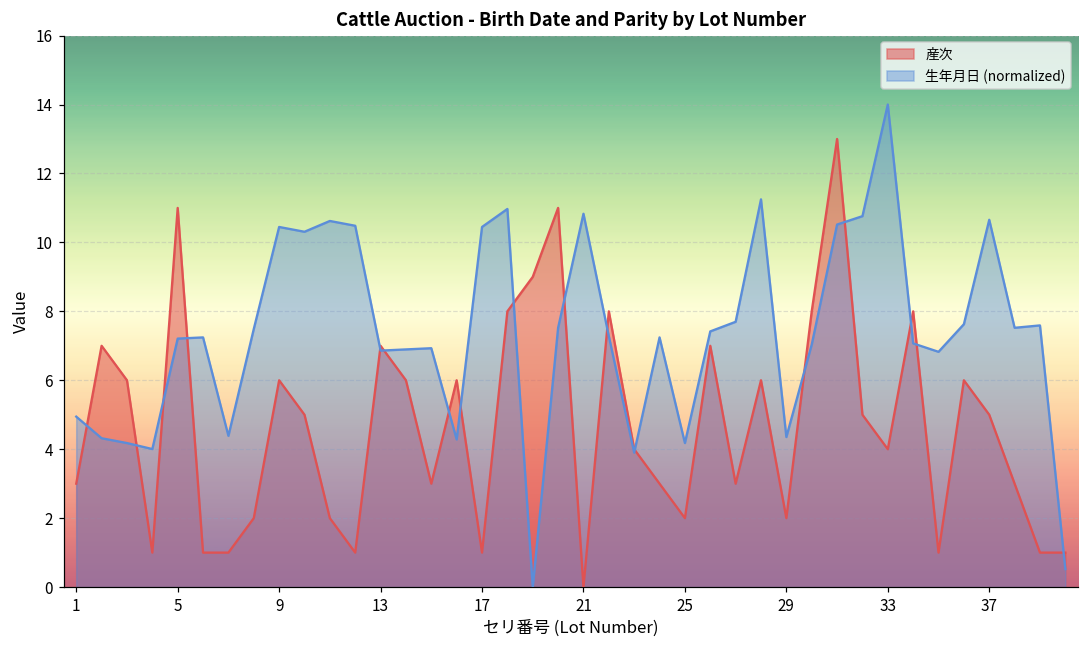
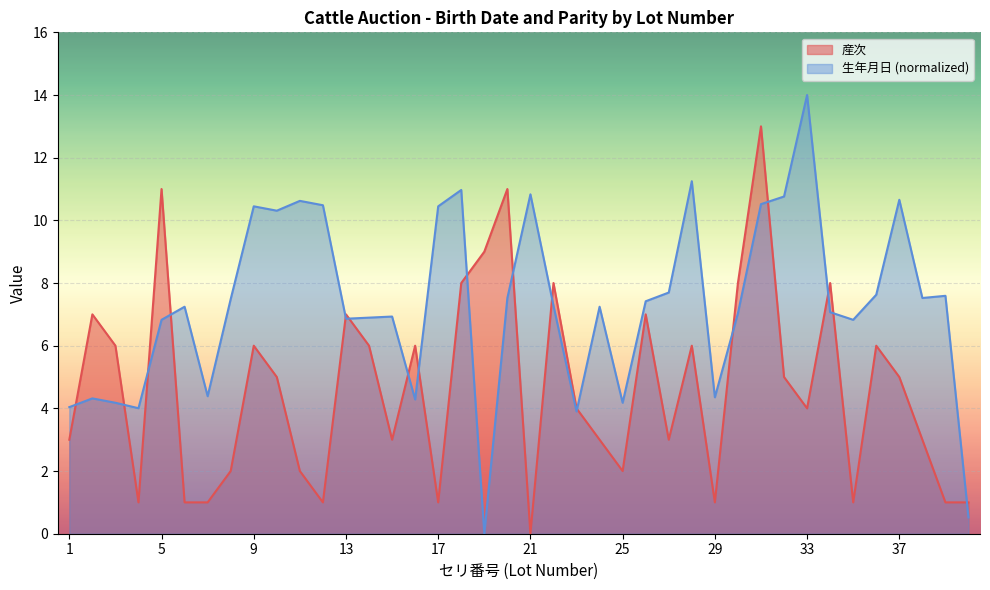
  {
    "産次": {
      "1": 3,
      "5": 11,
      "9": 6,
      "13": 7,
      "17": 1,
      "21": 0,
      "25": 2,
-     "29": 2,
+     "29": 1,
      "33": 4,
      "37": 5
    },
    "生年月日 (normalized)": {
-     "1": 4.9,
-     "5": 7.2,
+     "1": 4.0,
+     "5": 6.8,
      "9": 10.4,
      "13": 6.9,
      "17": 10.4,
      "21": 10.8,
      "25": 4.2,
      "29": 4.4,
      "33": 14.0,
      "37": 10.7
    }
  }
